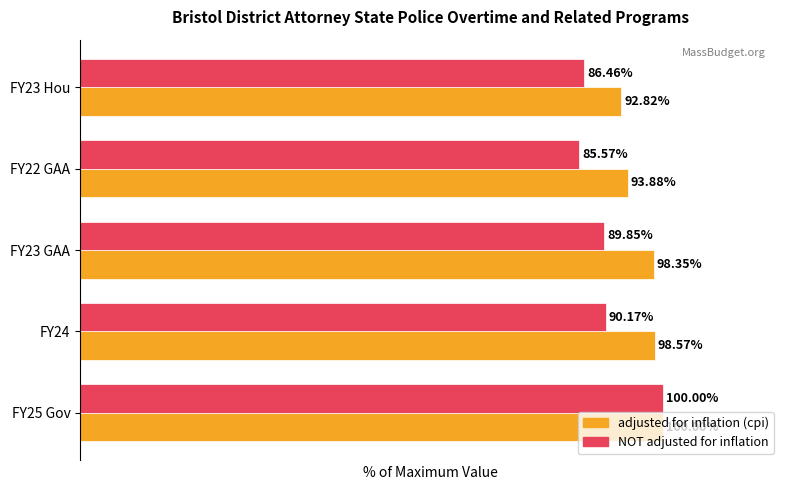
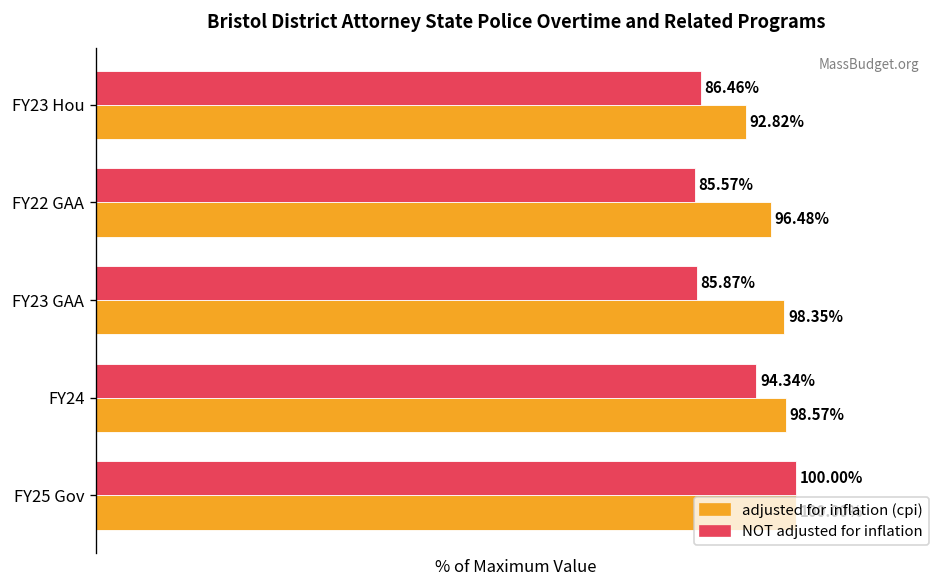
  {
    "adjusted for inflation (cpi)": {
      "FY23 Hou": "92.82%",
-     "FY22 GAA": "93.88%",
+     "FY22 GAA": "96.48%",
      "FY23 GAA": "98.35%",
      "FY24": "98.57%"
    },
    "NOT adjusted for inflation": {
      "FY23 Hou": "86.46%",
      "FY22 GAA": "85.57%",
-     "FY23 GAA": "89.85%",
-     "FY24": "90.17%",
+     "FY23 GAA": "85.87%",
+     "FY24": "94.34%",
      "FY25 Gov": "100.00%"
    }
  }
